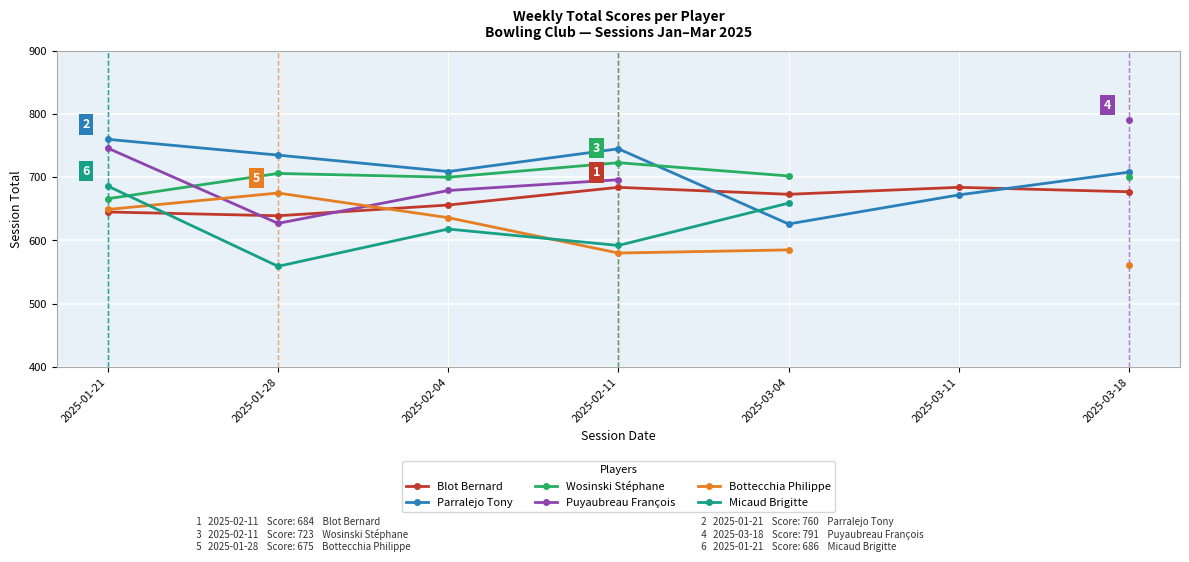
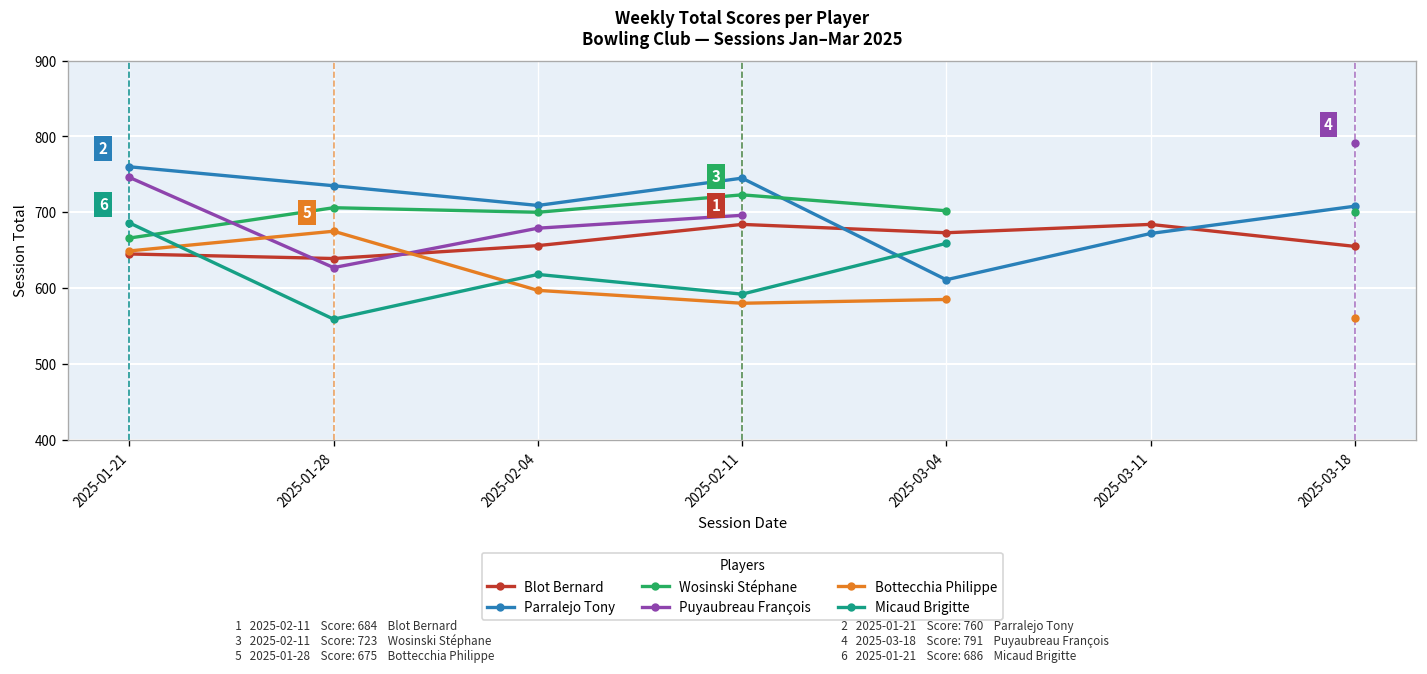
  {
    "Blot Bernard": {
      "2025-01-28": 640,
      "2025-02-04": 660,
      "2025-02-11": 680,
      "2025-03-04": 670,
      "2025-03-11": 680,
-     "2025-03-18": 680
+     "2025-03-18": 660
    },
    "Parralejo Tony": {
      "2025-01-28": 740,
      "2025-02-04": 710,
-     "2025-03-04": 630,
+     "2025-03-04": 610,
      "2025-03-11": 670,
      "2025-03-18": 710
    },
    "Puyaubreau François": {
      "2025-01-21": 750,
      "2025-01-28": 630,
      "2025-02-04": 680
    },
    "Bottecchia Philippe": {
      "2025-01-28": 680,
-     "2025-02-04": 640,
+     "2025-02-04": 600,
      "2025-02-11": 580,
      "2025-03-04": 590,
      "2025-03-18": 560
    }
  }
